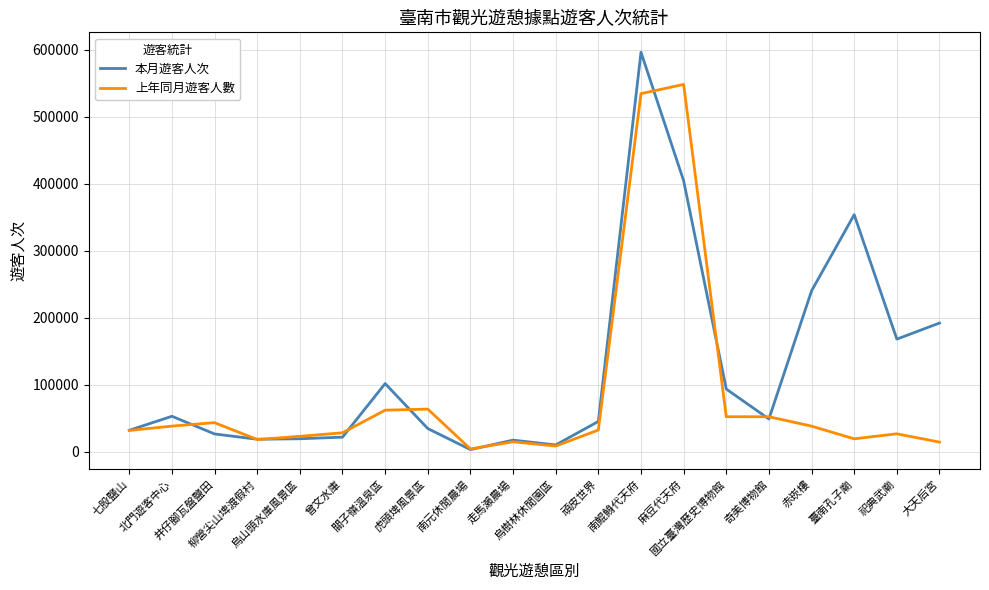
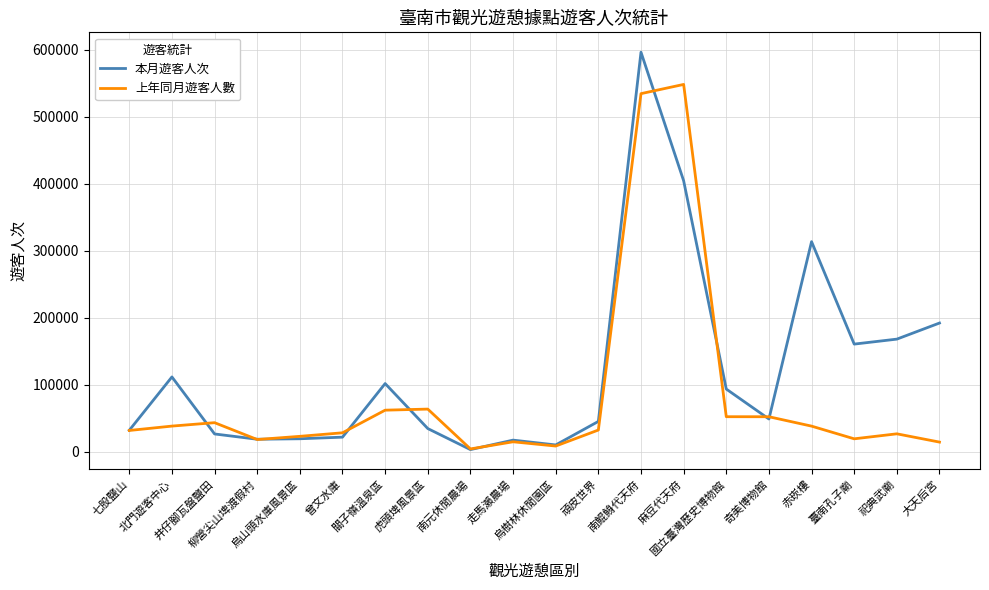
  {
    "本月遊客人次": {
-     "北門遊客中心": 50000,
+     "北門遊客中心": 110000,
      "井仔腳瓦盤鹽田": 30000,
      "曾文水庫": 20000,
      "關子嶺溫泉區": 100000,
      "虎頭埤風景區": 30000,
      "頑皮世界": 50000,
      "南鯤鯓代天府": 600000,
      "麻豆代天府": 400000,
      "國立臺灣歷史博物館": 90000,
-     "赤崁樓": 240000,
-     "臺南孔子廟": 350000,
+     "赤崁樓": 310000,
+     "臺南孔子廟": 160000,
      "祀典武廟": 170000,
      "大天后宮": 190000
    },
    "上年同月遊客人數": {
      "北門遊客中心": 40000,
      "井仔腳瓦盤鹽田": 40000,
      "曾文水庫": 30000,
      "關子嶺溫泉區": 60000,
      "虎頭埤風景區": 60000,
      "頑皮世界": 30000,
      "南鯤鯓代天府": 530000,
      "麻豆代天府": 550000,
      "國立臺灣歷史博物館": 50000,
      "赤崁樓": 40000,
      "臺南孔子廟": 20000,
      "祀典武廟": 30000,
      "大天后宮": 10000
    }
  }
